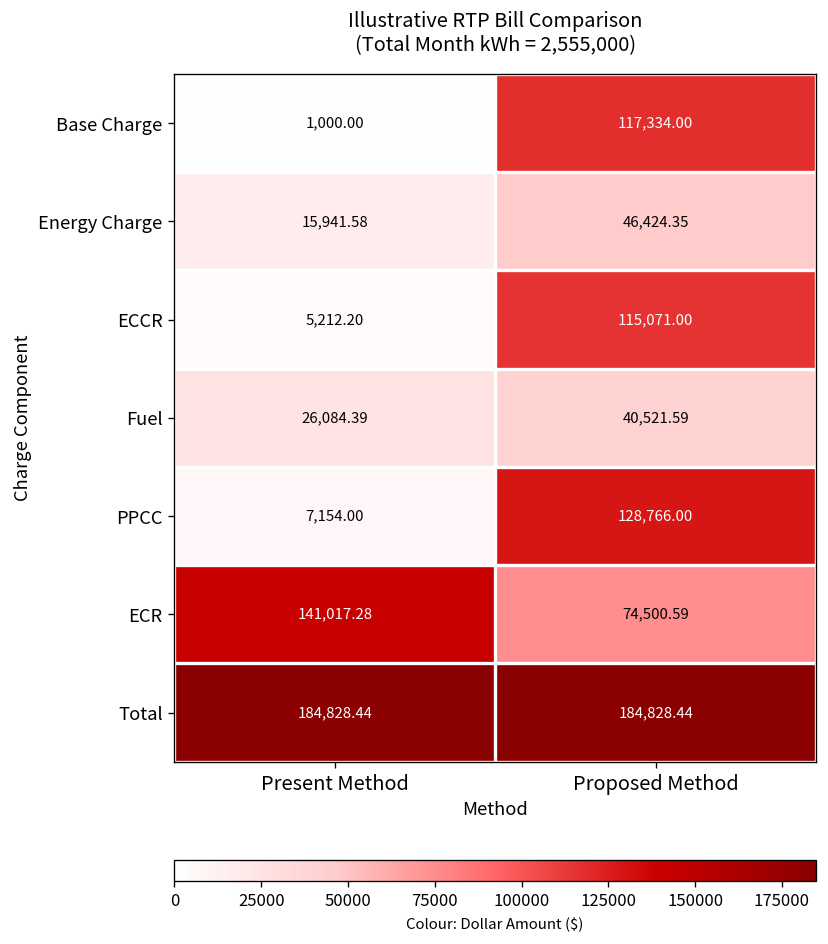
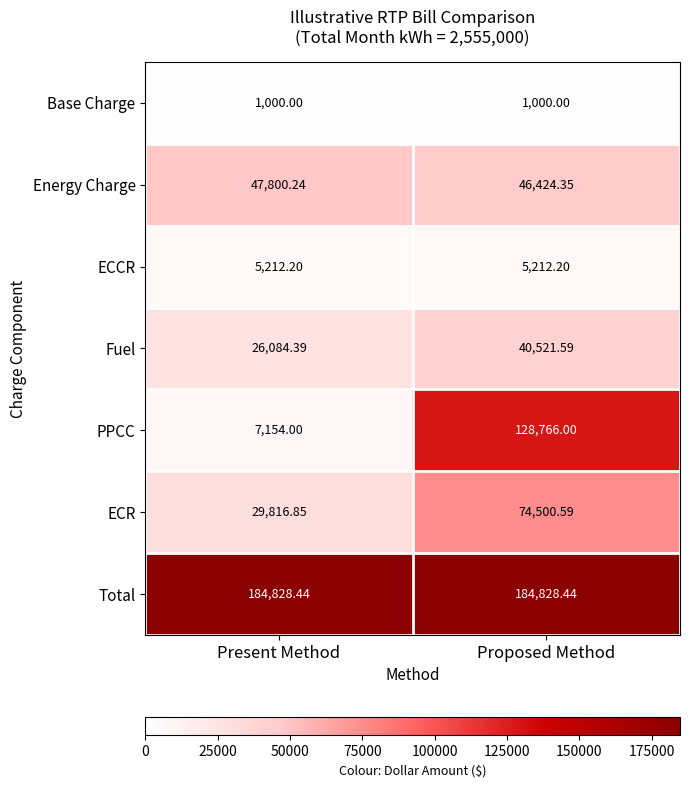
  {
    "Base Charge": {
      "Present Method": "1,000.00",
-     "Proposed Method": "117,334.00"
+     "Proposed Method": "1,000.00"
    },
    "Energy Charge": {
-     "Present Method": "15,941.58",
+     "Present Method": "47,800.24",
      "Proposed Method": "46,424.35"
    },
    "ECCR": {
      "Present Method": "5,212.20",
-     "Proposed Method": "115,071.00"
+     "Proposed Method": "5,212.20"
    },
    "Fuel": {
      "Present Method": "26,084.39",
      "Proposed Method": "40,521.59"
    },
    "PPCC": {
      "Present Method": "7,154.00",
      "Proposed Method": "128,766.00"
    },
    "ECR": {
-     "Present Method": "141,017.28",
+     "Present Method": "29,816.85",
      "Proposed Method": "74,500.59"
    },
    "Total": {
      "Present Method": "184,828.44",
      "Proposed Method": "184,828.44"
    }
  }
